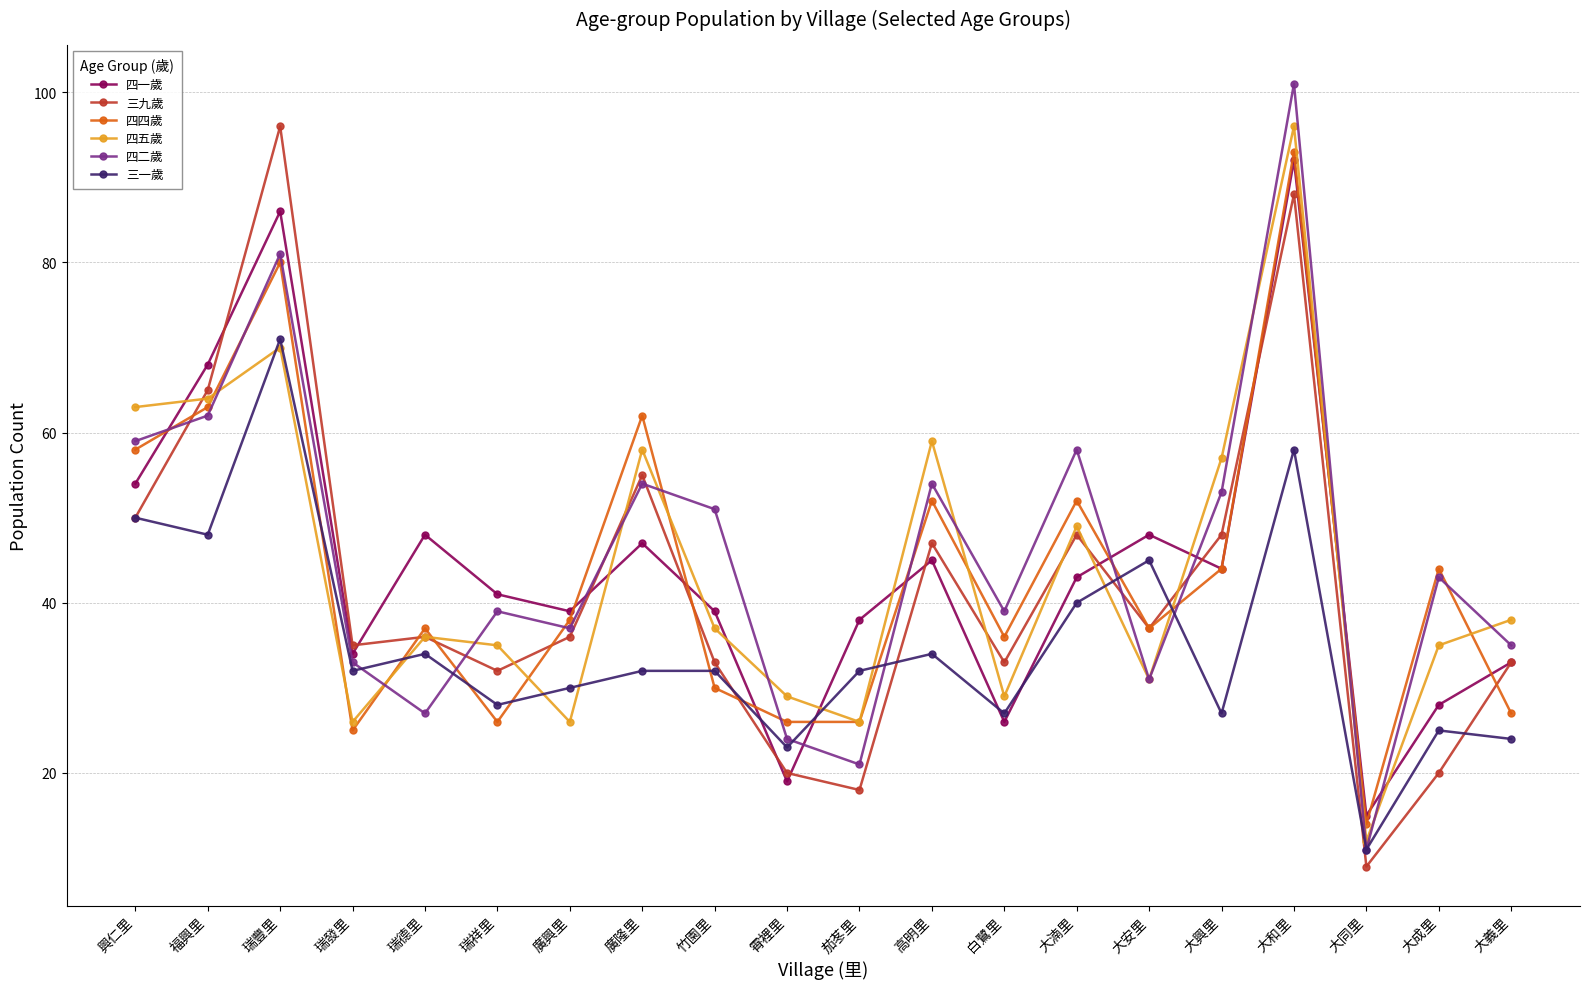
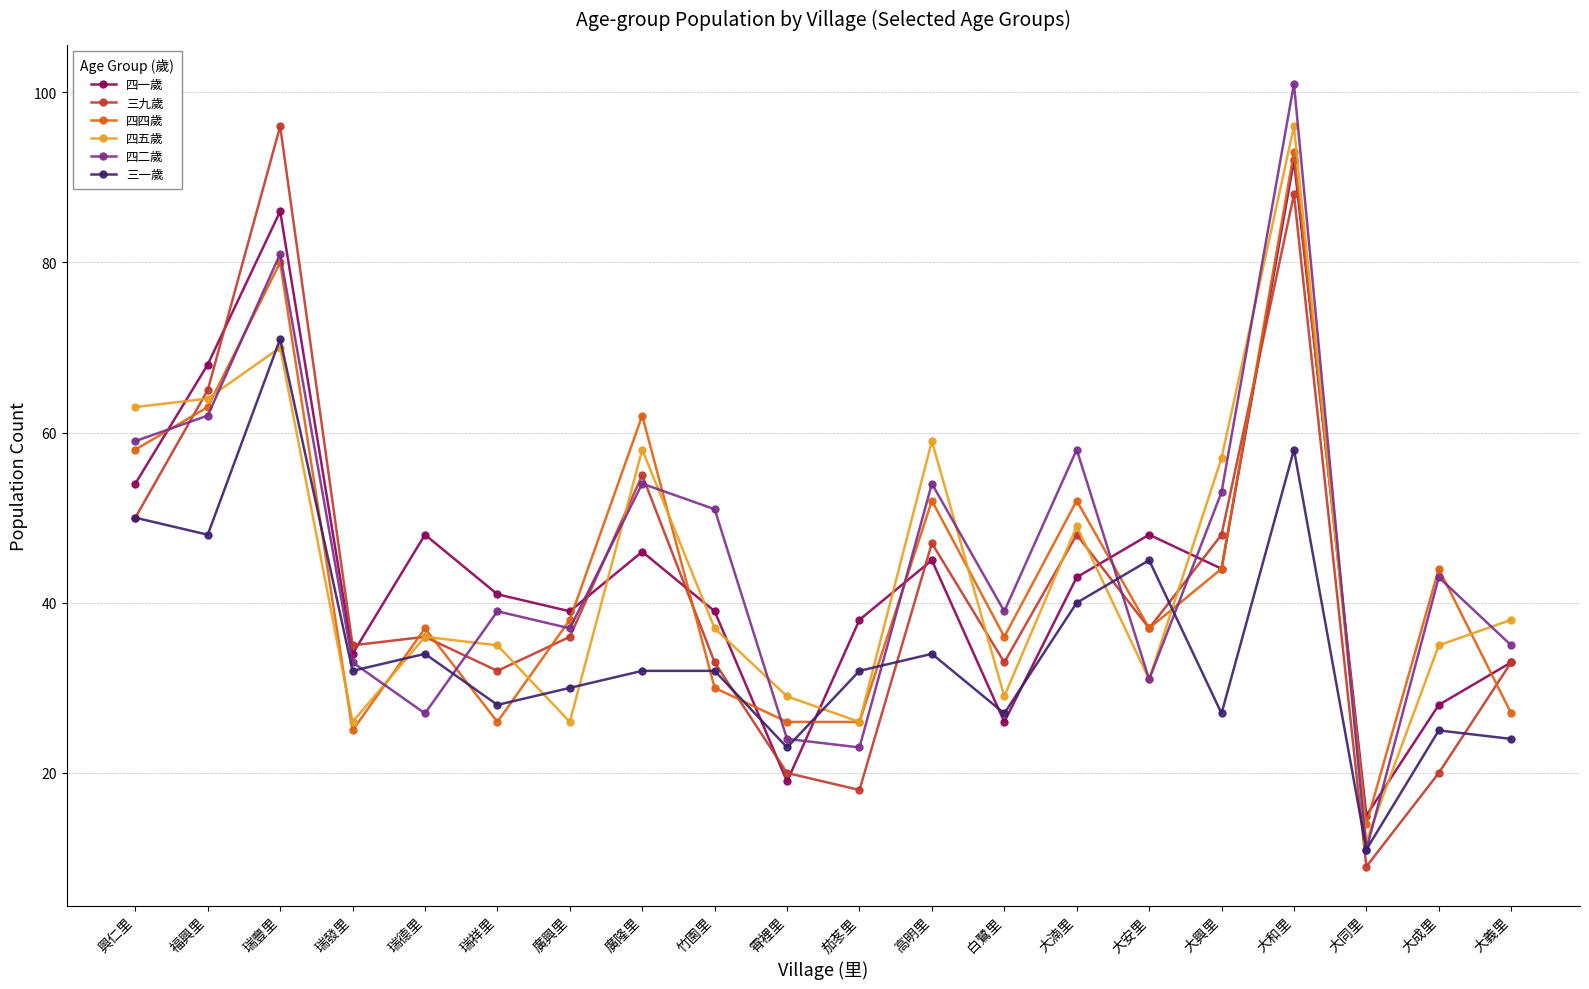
  {
    "四一歲": {
      "興仁里": 54,
      "福興里": 68,
      "瑞豐里": 86,
      "瑞發里": 34,
      "瑞德里": 48,
      "瑞祥里": 41,
      "廣興里": 39,
-     "廣隆里": 47,
+     "廣隆里": 46,
      "竹園里": 39,
      "霄裡里": 19,
      "茄苳里": 38,
      "高明里": 45,
      "白鷺里": 26,
      "大湳里": 43,
      "大安里": 48,
      "大和里": 92,
      "大同里": 15,
      "大成里": 28
    },
    "四五歲": {
      "興仁里": 63,
      "福興里": 64,
      "瑞豐里": 70,
      "瑞發里": 26,
      "瑞祥里": 35,
      "廣興里": 26,
      "廣隆里": 58,
      "竹園里": 37,
      "霄裡里": 29,
      "高明里": 59,
      "白鷺里": 29,
      "大湳里": 49,
      "大興里": 57,
      "大和里": 96,
      "大同里": 12,
      "大成里": 35,
      "大義里": 38
    },
    "四二歲": {
      "興仁里": 59,
      "福興里": 62,
      "瑞豐里": 81,
      "瑞發里": 33,
      "瑞德里": 27,
      "瑞祥里": 39,
      "廣興里": 37,
      "廣隆里": 54,
      "竹園里": 51,
      "霄裡里": 24,
-     "茄苳里": 21,
+     "茄苳里": 23,
      "高明里": 54,
      "白鷺里": 39,
      "大湳里": 58,
      "大興里": 53,
      "大和里": 101,
      "大成里": 43,
      "大義里": 35
    },
    "三一歲": {
      "福興里": 48,
      "瑞豐里": 71,
      "瑞發里": 32,
      "瑞德里": 34,
      "瑞祥里": 28,
      "廣興里": 30,
      "廣隆里": 32,
      "竹園里": 32,
      "霄裡里": 23,
      "茄苳里": 32,
      "高明里": 34,
      "白鷺里": 27,
      "大湳里": 40,
      "大安里": 45,
      "大興里": 27,
      "大和里": 58,
      "大成里": 25,
      "大義里": 24
    }
  }
